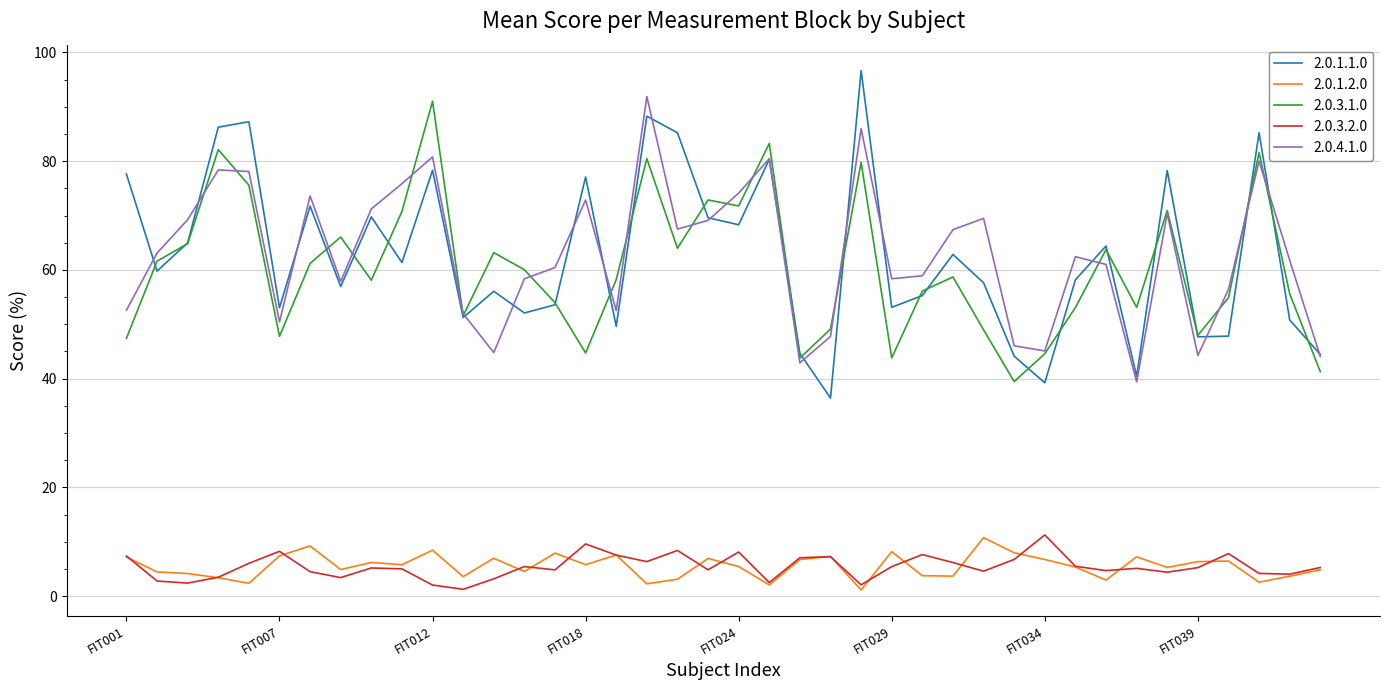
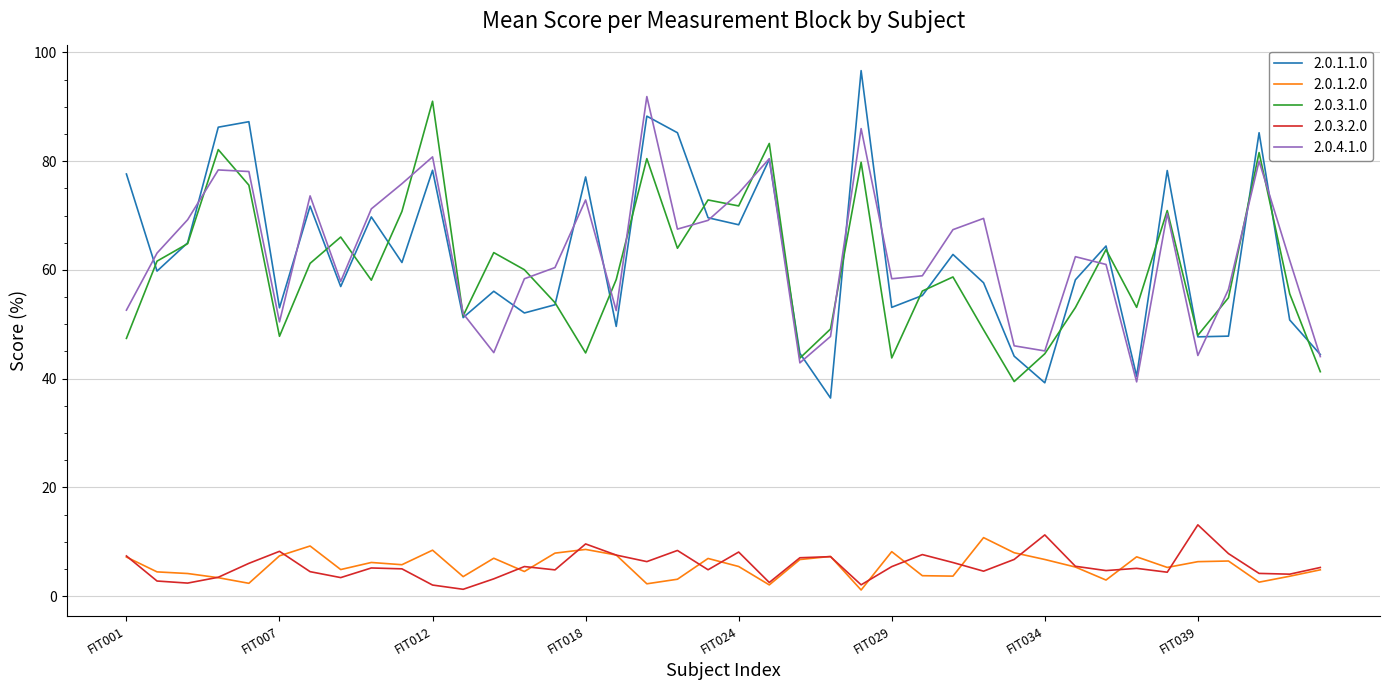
  {
    "2.0.1.1.0": {
      "FIT001": 78,
      "FIT007": 53,
      "FIT012": 78,
      "FIT018": 77,
      "FIT024": 68,
      "FIT029": 53,
      "FIT034": 39
    },
    "2.0.1.2.0": {
      "FIT007": 7,
      "FIT012": 8,
-     "FIT018": 6,
+     "FIT018": 9,
      "FIT024": 5,
      "FIT029": 8,
      "FIT034": 7,
      "FIT039": 6
    },
    "2.0.3.1.0": {
      "FIT001": 47,
      "FIT007": 48,
      "FIT012": 91,
      "FIT018": 45,
      "FIT024": 72,
      "FIT029": 44,
      "FIT034": 45
    },
    "2.0.3.2.0": {
      "FIT007": 8,
      "FIT012": 2,
      "FIT018": 10,
      "FIT024": 8,
      "FIT029": 5,
      "FIT034": 11,
-     "FIT039": 5
+     "FIT039": 13
    },
    "2.0.4.1.0": {
      "FIT001": 53,
      "FIT007": 50,
      "FIT012": 81,
      "FIT018": 73,
      "FIT024": 74,
      "FIT029": 58,
      "FIT034": 45,
      "FIT039": 44
    }
  }
